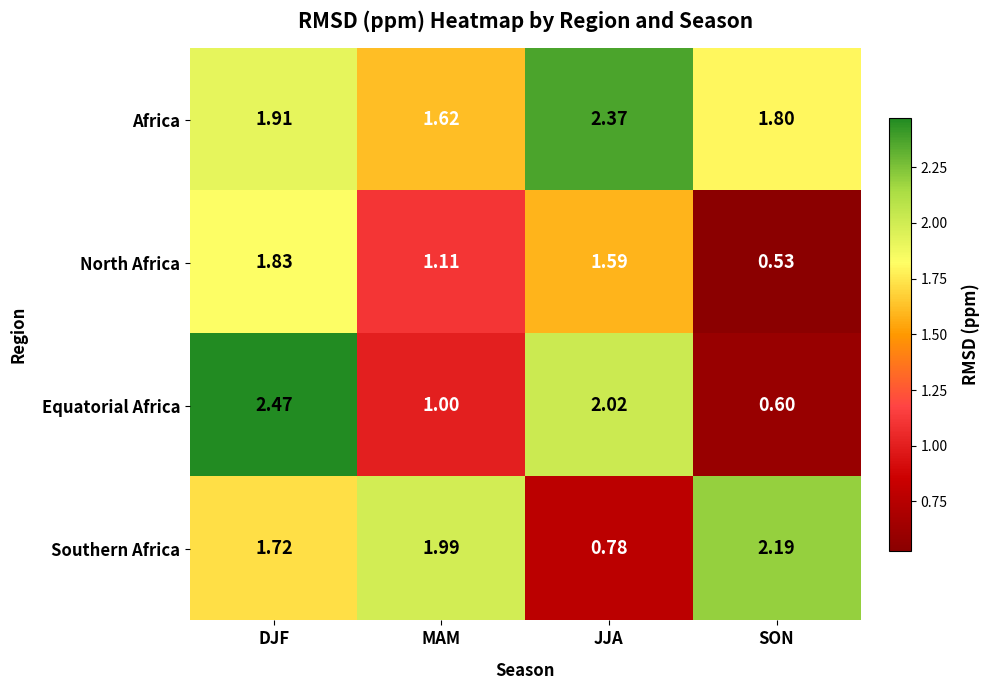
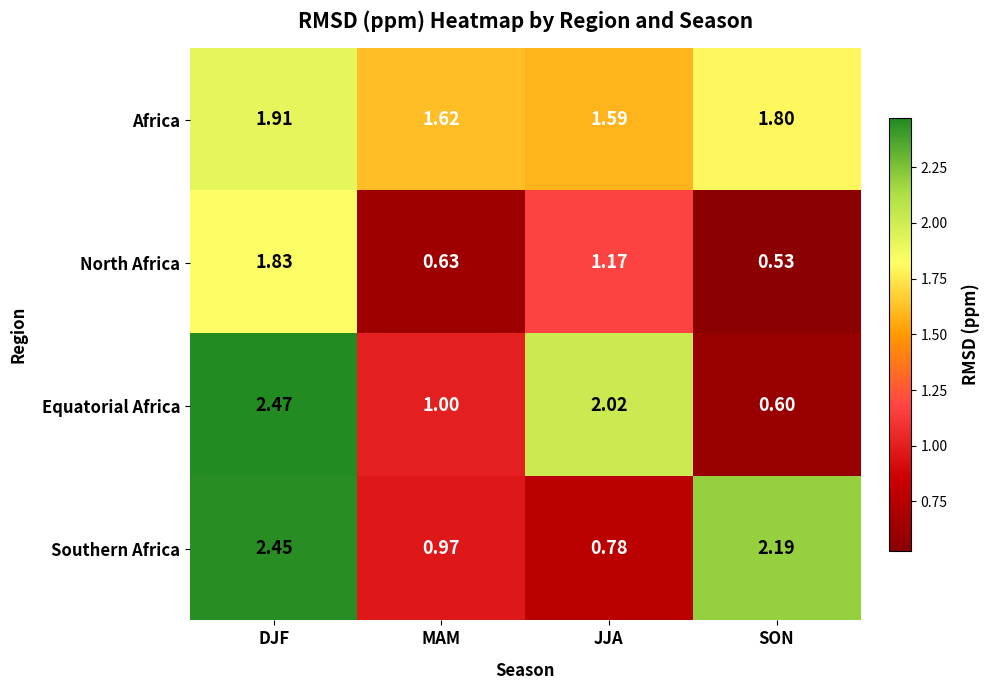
  {
    "Africa": {
      "DJF": 1.91,
      "MAM": 1.62,
-     "JJA": 2.37,
+     "JJA": 1.59,
      "SON": 1.80
    },
    "North Africa": {
      "DJF": 1.83,
-     "MAM": 1.11,
-     "JJA": 1.59,
+     "MAM": 0.63,
+     "JJA": 1.17,
      "SON": 0.53
    },
    "Equatorial Africa": {
      "DJF": 2.47,
      "MAM": 1.00,
      "JJA": 2.02,
      "SON": 0.60
    },
    "Southern Africa": {
-     "DJF": 1.72,
-     "MAM": 1.99,
+     "DJF": 2.45,
+     "MAM": 0.97,
      "JJA": 0.78,
      "SON": 2.19
    }
  }
